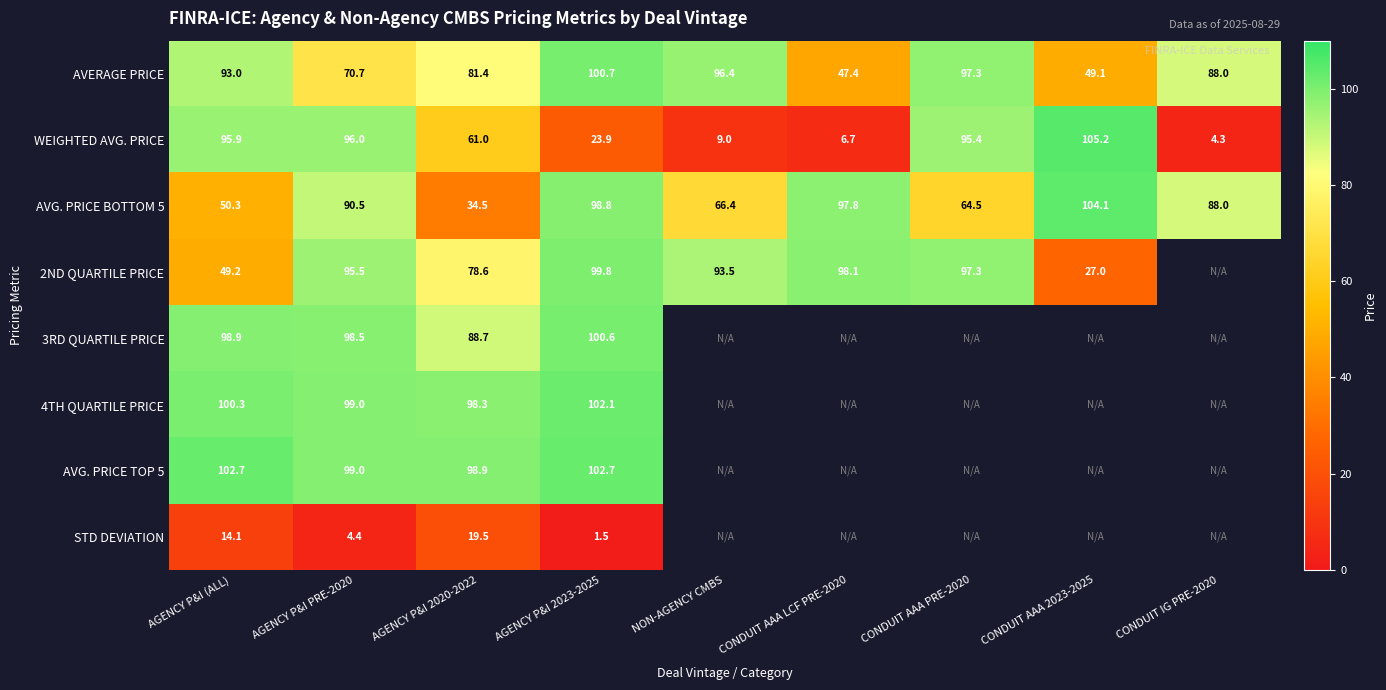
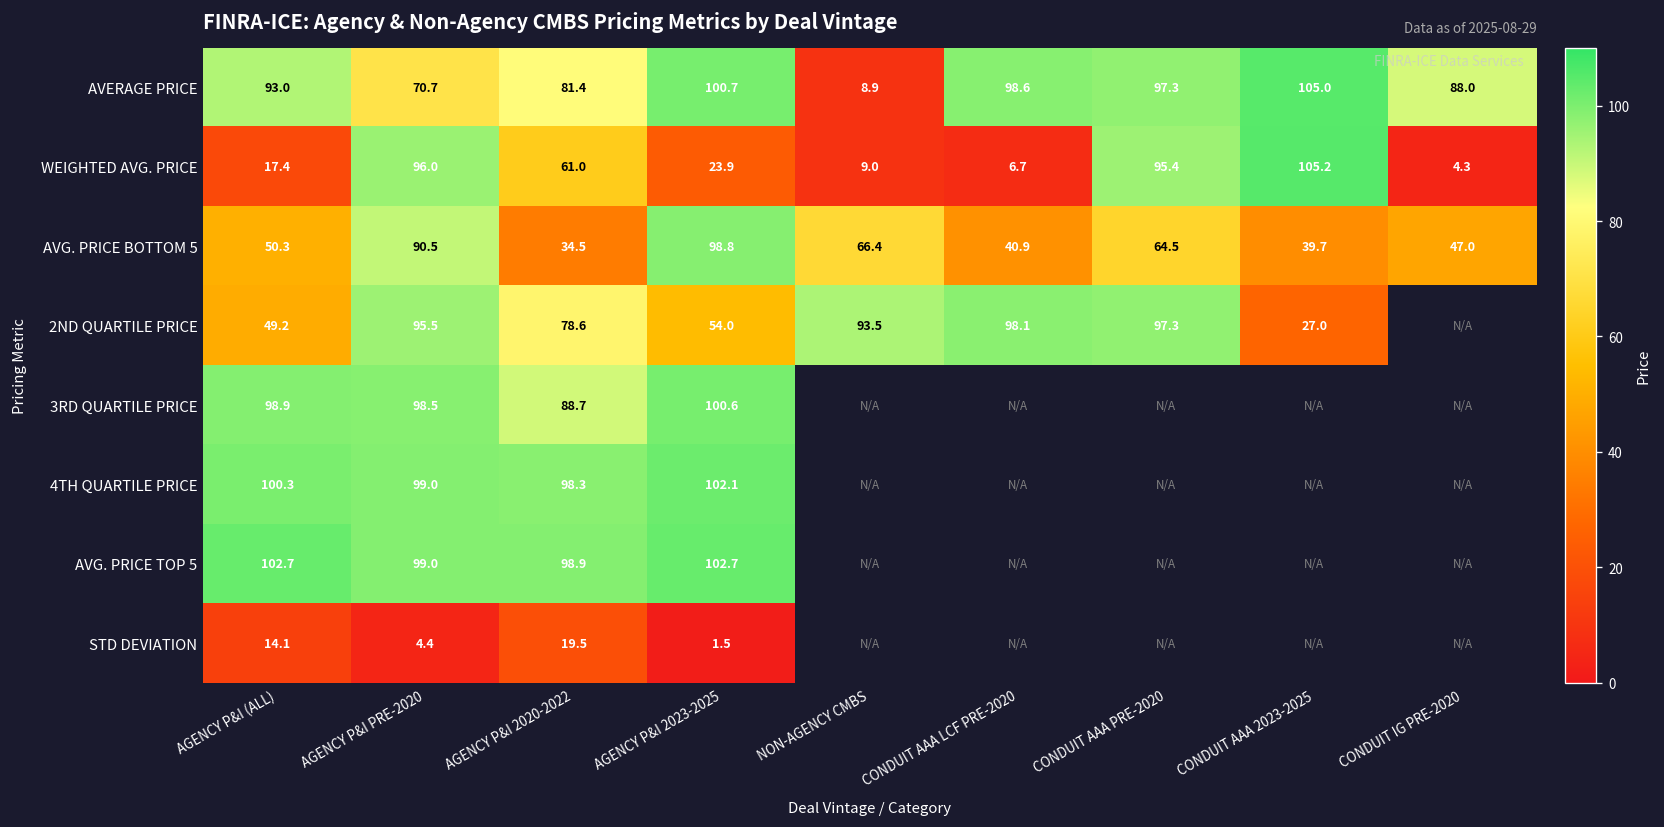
  {
    "AVERAGE PRICE": {
      "AGENCY P&I (ALL)": 93.0,
      "AGENCY P&I PRE-2020": 70.7,
      "AGENCY P&I 2020-2022": 81.4,
      "AGENCY P&I 2023-2025": 100.7,
-     "NON-AGENCY CMBS": 96.4,
-     "CONDUIT AAA LCF PRE-2020": 47.4,
+     "NON-AGENCY CMBS": 8.9,
+     "CONDUIT AAA LCF PRE-2020": 98.6,
      "CONDUIT AAA PRE-2020": 97.3,
-     "CONDUIT AAA 2023-2025": 49.1
+     "CONDUIT AAA 2023-2025": 105.0
    },
    "WEIGHTED AVG. PRICE": {
-     "AGENCY P&I (ALL)": 95.9,
+     "AGENCY P&I (ALL)": 17.4,
      "AGENCY P&I PRE-2020": 96.0,
      "AGENCY P&I 2020-2022": 61.0,
      "AGENCY P&I 2023-2025": 23.9,
      "NON-AGENCY CMBS": 9.0,
      "CONDUIT AAA LCF PRE-2020": 6.7,
      "CONDUIT AAA PRE-2020": 95.4,
      "CONDUIT AAA 2023-2025": 105.2,
      "CONDUIT IG PRE-2020": 4.3
    },
    "AVG. PRICE BOTTOM 5": {
      "AGENCY P&I (ALL)": 50.3,
      "AGENCY P&I PRE-2020": 90.5,
      "AGENCY P&I 2020-2022": 34.5,
      "AGENCY P&I 2023-2025": 98.8,
      "NON-AGENCY CMBS": 66.4,
-     "CONDUIT AAA LCF PRE-2020": 97.8,
+     "CONDUIT AAA LCF PRE-2020": 40.9,
      "CONDUIT AAA PRE-2020": 64.5,
-     "CONDUIT AAA 2023-2025": 104.1,
-     "CONDUIT IG PRE-2020": 88.0
+     "CONDUIT AAA 2023-2025": 39.7,
+     "CONDUIT IG PRE-2020": 47.0
    },
    "2ND QUARTILE PRICE": {
      "AGENCY P&I (ALL)": 49.2,
      "AGENCY P&I PRE-2020": 95.5,
      "AGENCY P&I 2020-2022": 78.6,
-     "AGENCY P&I 2023-2025": 99.8,
+     "AGENCY P&I 2023-2025": 54.0,
      "NON-AGENCY CMBS": 93.5,
      "CONDUIT AAA LCF PRE-2020": 98.1,
      "CONDUIT AAA PRE-2020": 97.3,
      "CONDUIT AAA 2023-2025": 27.0
    },
    "3RD QUARTILE PRICE": {
      "AGENCY P&I (ALL)": 98.9,
      "AGENCY P&I PRE-2020": 98.5,
      "AGENCY P&I 2020-2022": 88.7,
      "AGENCY P&I 2023-2025": 100.6
    },
    "4TH QUARTILE PRICE": {
      "AGENCY P&I (ALL)": 100.3,
      "AGENCY P&I PRE-2020": 99.0,
      "AGENCY P&I 2020-2022": 98.3,
      "AGENCY P&I 2023-2025": 102.1
    },
    "AVG. PRICE TOP 5": {
      "AGENCY P&I (ALL)": 102.7,
      "AGENCY P&I PRE-2020": 99.0,
      "AGENCY P&I 2020-2022": 98.9,
      "AGENCY P&I 2023-2025": 102.7
    },
    "STD DEVIATION": {
      "AGENCY P&I (ALL)": 14.1,
      "AGENCY P&I PRE-2020": 4.4,
      "AGENCY P&I 2020-2022": 19.5,
      "AGENCY P&I 2023-2025": 1.5
    }
  }
